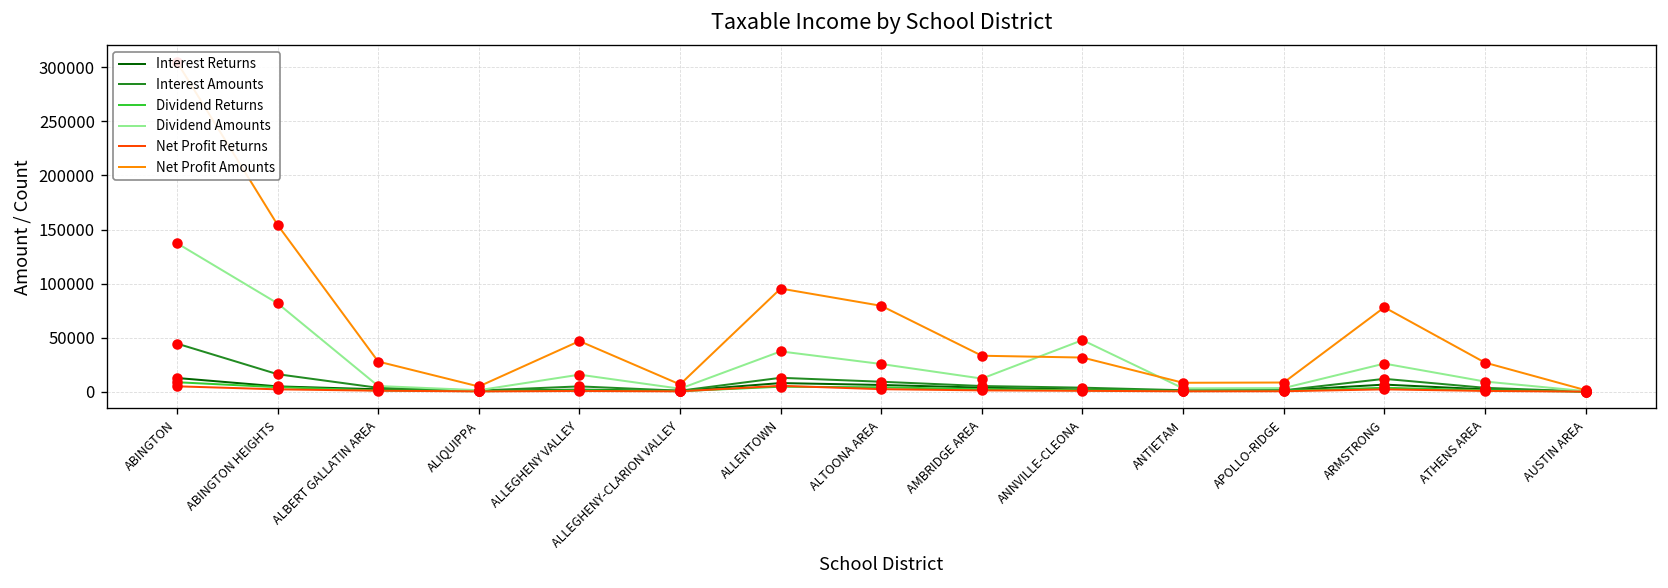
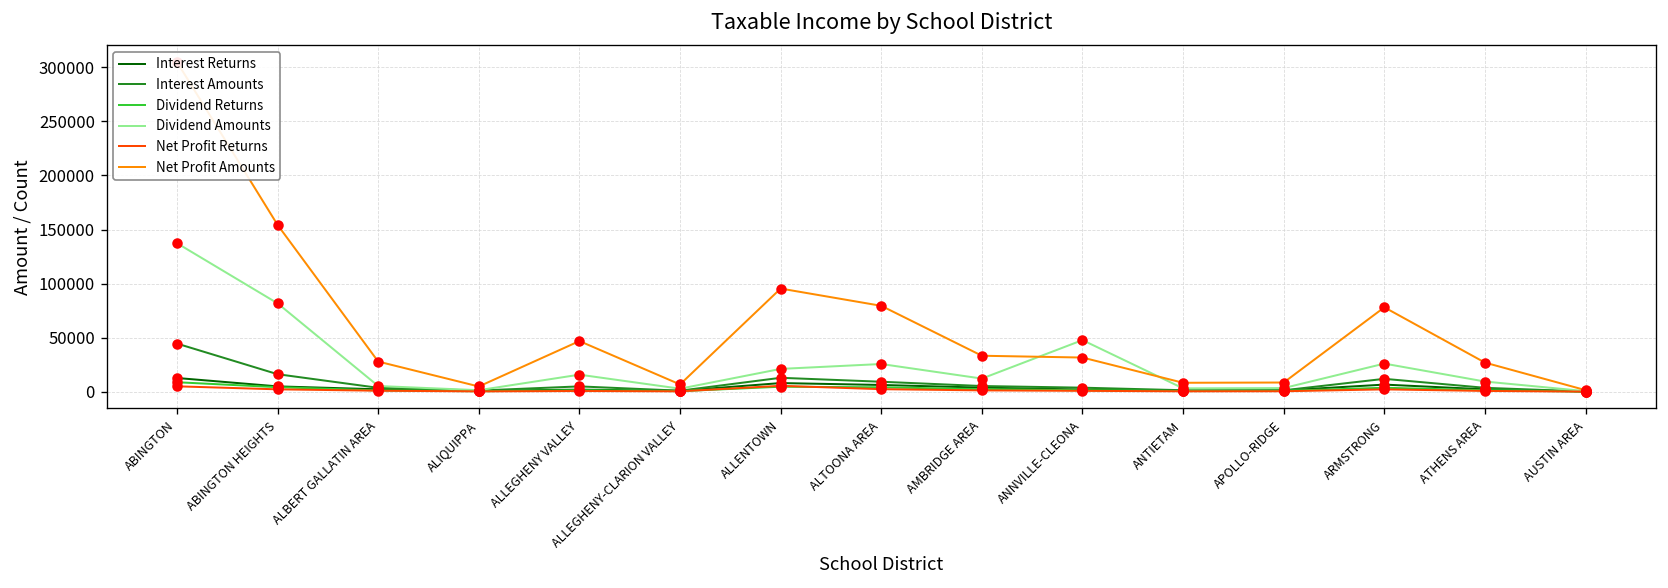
  {
    "Interest Returns": {
      "ABINGTON": 10000,
      "ARMSTRONG": 10000
    },
    "Interest Amounts": {
      "ABINGTON": 40000,
      "ABINGTON HEIGHTS": 20000,
      "ALLEGHENY VALLEY": 0,
      "ALLENTOWN": 10000,
      "ALTOONA AREA": 10000,
      "ARMSTRONG": 10000
    },
    "Dividend Returns": {
      "ABINGTON": 10000
    },
    "Dividend Amounts": {
      "ABINGTON": 140000,
      "ABINGTON HEIGHTS": 80000,
      "ALLEGHENY VALLEY": 20000,
-     "ALLENTOWN": 40000,
+     "ALLENTOWN": 20000,
      "ALTOONA AREA": 30000,
      "AMBRIDGE AREA": 10000,
      "ANNVILLE-CLEONA": 50000,
      "ARMSTRONG": 30000,
      "ATHENS AREA": 10000
    },
    "Net Profit Returns": {
      "ABINGTON": 0
    },
    "Net Profit Amounts": {
      "ABINGTON HEIGHTS": 150000,
      "ALBERT GALLATIN AREA": 30000,
      "ALIQUIPPA": 0,
      "ALLEGHENY VALLEY": 50000,
      "ALLEGHENY-CLARION VALLEY": 10000,
      "ALLENTOWN": 100000,
      "ALTOONA AREA": 80000,
      "AMBRIDGE AREA": 30000,
      "ANNVILLE-CLEONA": 30000,
      "ANTIETAM": 10000,
      "APOLLO-RIDGE": 10000,
      "ARMSTRONG": 80000,
      "ATHENS AREA": 30000
    }
  }
